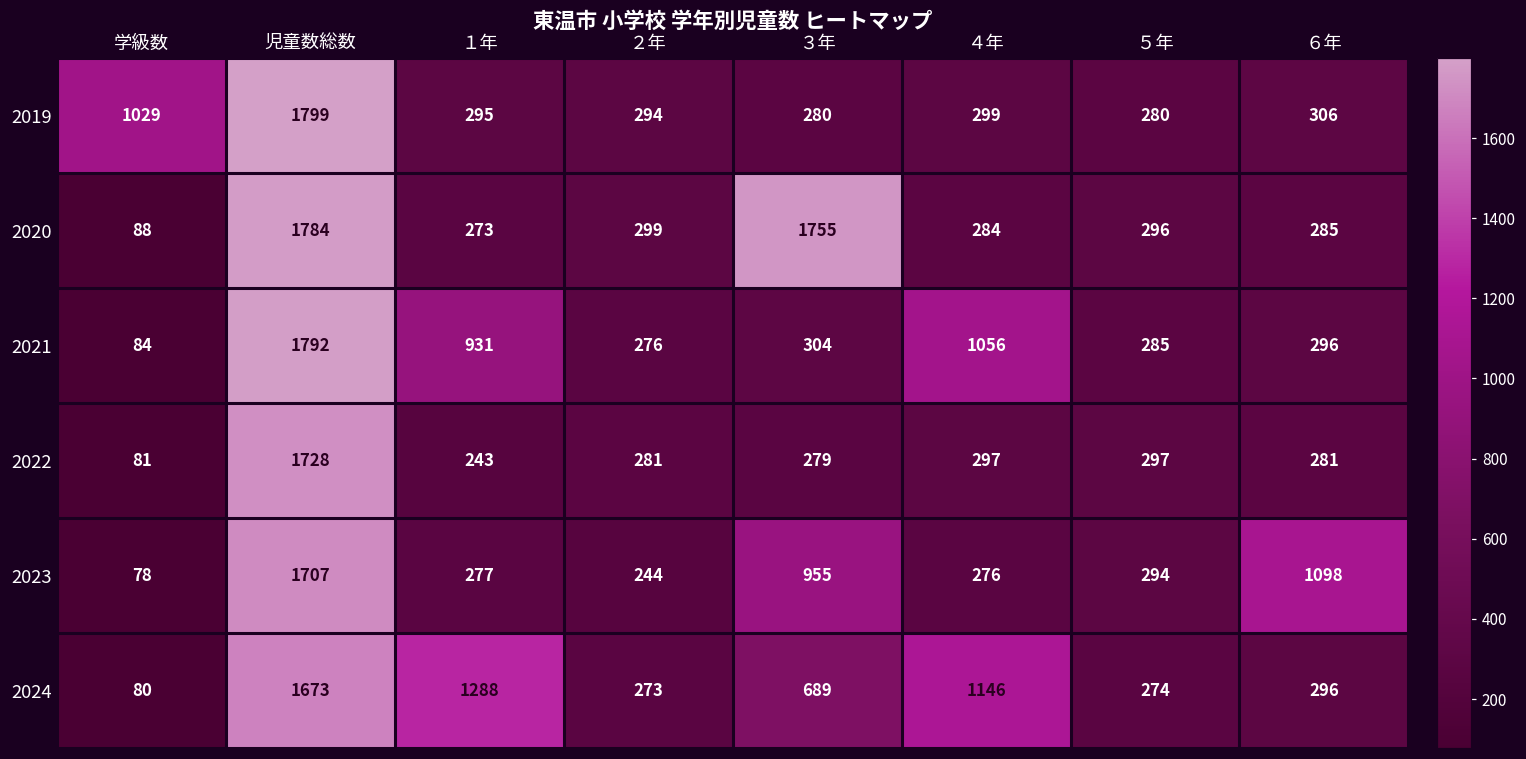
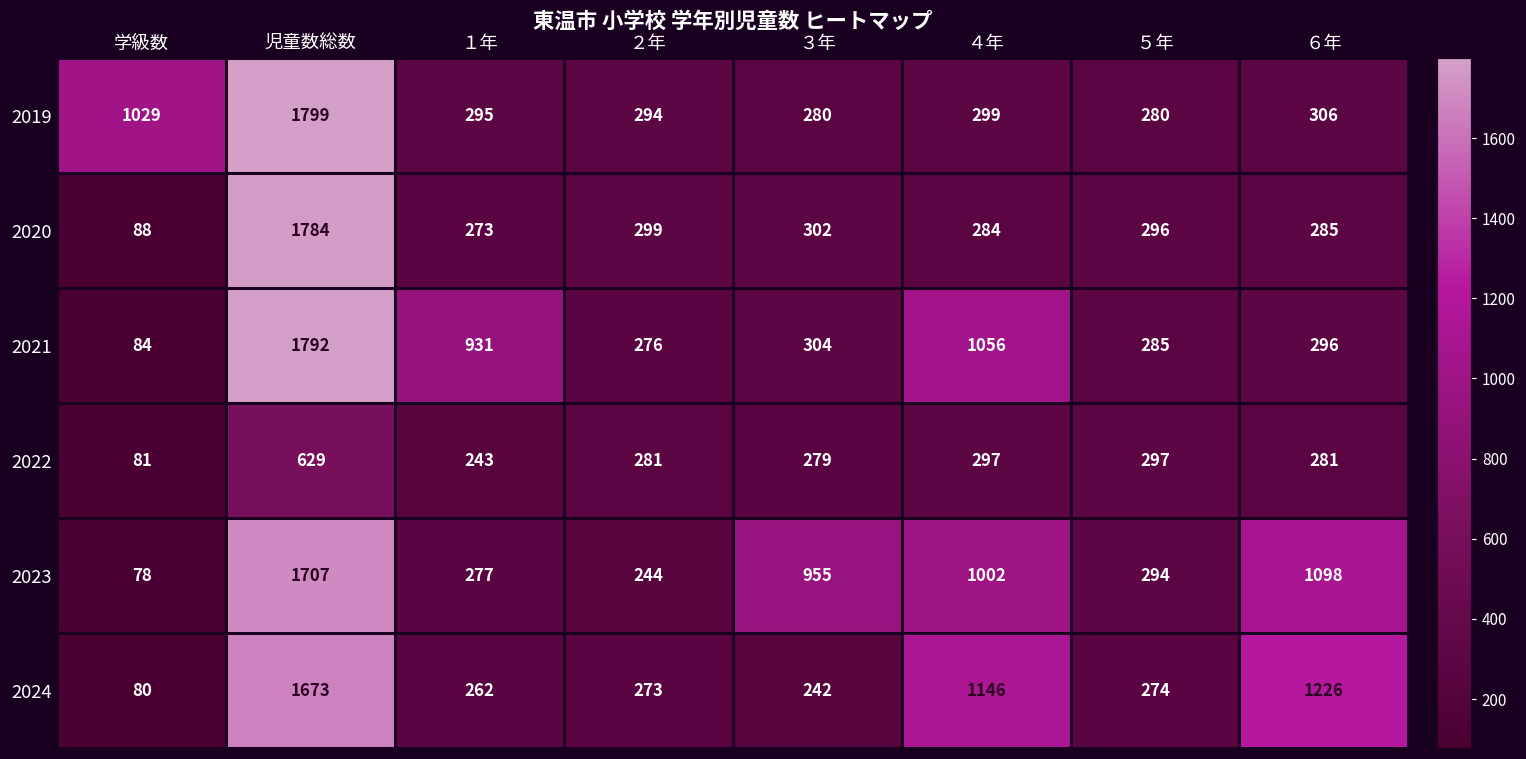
  {
    "2019": {
      "学級数": 1029,
      "児童数総数": 1799,
      "１年": 295,
      "２年": 294,
      "３年": 280,
      "４年": 299,
      "５年": 280,
      "６年": 306
    },
    "2020": {
      "学級数": 88,
      "児童数総数": 1784,
      "１年": 273,
      "２年": 299,
-     "３年": 1755,
+     "３年": 302,
      "４年": 284,
      "５年": 296,
      "６年": 285
    },
    "2021": {
      "学級数": 84,
      "児童数総数": 1792,
      "１年": 931,
      "２年": 276,
      "３年": 304,
      "４年": 1056,
      "５年": 285,
      "６年": 296
    },
    "2022": {
      "学級数": 81,
-     "児童数総数": 1728,
+     "児童数総数": 629,
      "１年": 243,
      "２年": 281,
      "３年": 279,
      "４年": 297,
      "５年": 297,
      "６年": 281
    },
    "2023": {
      "学級数": 78,
      "児童数総数": 1707,
      "１年": 277,
      "２年": 244,
      "３年": 955,
-     "４年": 276,
+     "４年": 1002,
      "５年": 294,
      "６年": 1098
    },
    "2024": {
      "学級数": 80,
      "児童数総数": 1673,
-     "１年": 1288,
+     "１年": 262,
      "２年": 273,
-     "３年": 689,
+     "３年": 242,
      "４年": 1146,
      "５年": 274,
-     "６年": 296
+     "６年": 1226
    }
  }
